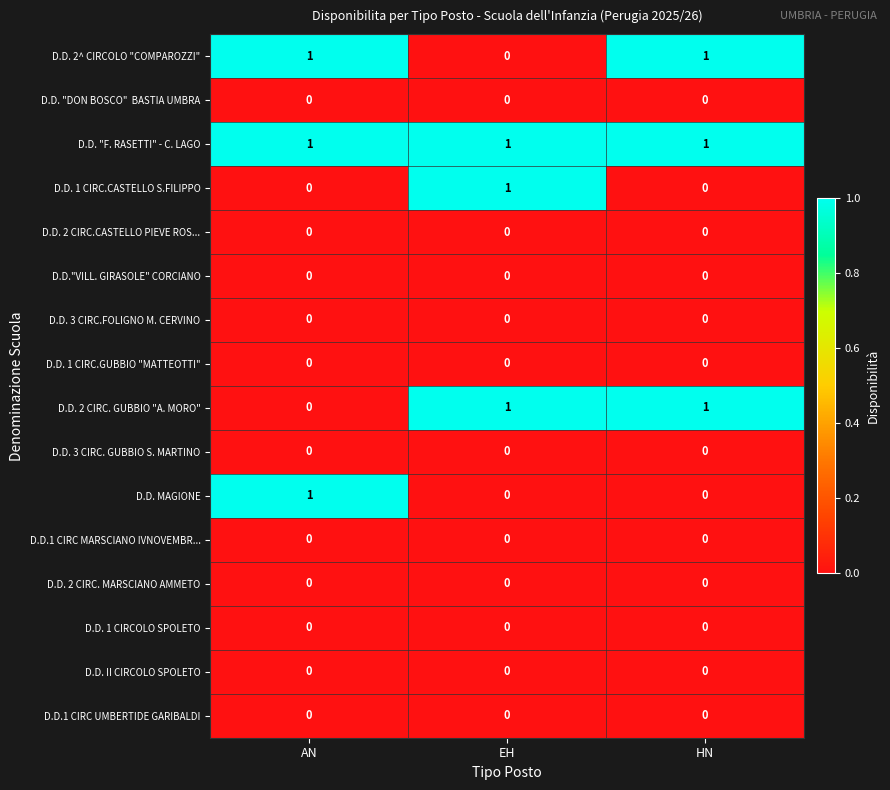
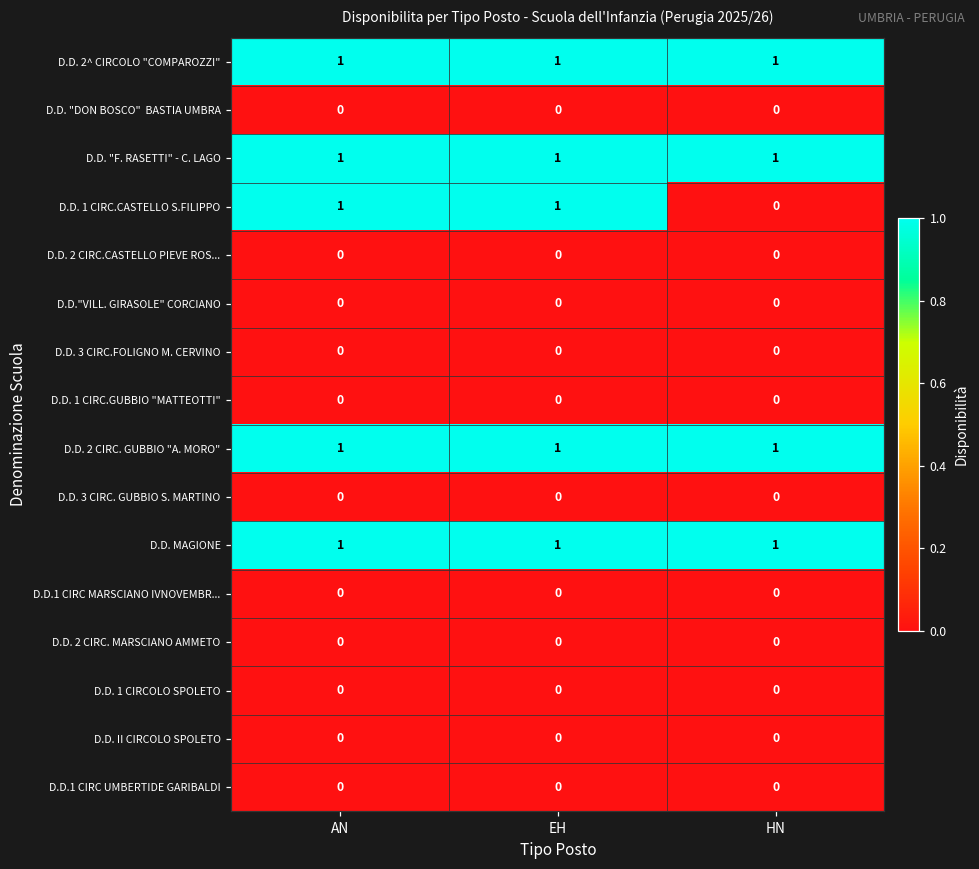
  {
    "D.D. 2^ CIRCOLO \"COMPAROZZI\"": {
      "AN": 1,
-     "EH": 0,
+     "EH": 1,
      "HN": 1
    },
    "D.D. \"DON BOSCO\" BASTIA UMBRA": {
      "AN": 0,
      "EH": 0,
      "HN": 0
    },
    "D.D. \"F. RASETTI\" - C. LAGO": {
      "AN": 1,
      "EH": 1,
      "HN": 1
    },
    "D.D. 1 CIRC.CASTELLO S.FILIPPO": {
-     "AN": 0,
+     "AN": 1,
      "EH": 1,
      "HN": 0
    },
    "D.D. 2 CIRC.CASTELLO PIEVE ROS...": {
      "AN": 0,
      "EH": 0,
      "HN": 0
    },
    "D.D.\"VILL. GIRASOLE\" CORCIANO": {
      "AN": 0,
      "EH": 0,
      "HN": 0
    },
    "D.D. 3 CIRC.FOLIGNO M. CERVINO": {
      "AN": 0,
      "EH": 0,
      "HN": 0
    },
    "D.D. 1 CIRC.GUBBIO \"MATTEOTTI\"": {
      "AN": 0,
      "EH": 0,
      "HN": 0
    },
    "D.D. 2 CIRC. GUBBIO \"A. MORO\"": {
-     "AN": 0,
+     "AN": 1,
      "EH": 1,
      "HN": 1
    },
    "D.D. 3 CIRC. GUBBIO S. MARTINO": {
      "AN": 0,
      "EH": 0,
      "HN": 0
    },
    "D.D. MAGIONE": {
      "AN": 1,
-     "EH": 0,
-     "HN": 0
+     "EH": 1,
+     "HN": 1
    },
    "D.D.1 CIRC MARSCIANO IVNOVEMBR...": {
      "AN": 0,
      "EH": 0,
      "HN": 0
    },
    "D.D. 2 CIRC. MARSCIANO AMMETO": {
      "AN": 0,
      "EH": 0,
      "HN": 0
    },
    "D.D. 1 CIRCOLO SPOLETO": {
      "AN": 0,
      "EH": 0,
      "HN": 0
    },
    "D.D. II CIRCOLO SPOLETO": {
      "AN": 0,
      "EH": 0,
      "HN": 0
    },
    "D.D.1 CIRC UMBERTIDE GARIBALDI": {
      "AN": 0,
      "EH": 0,
      "HN": 0
    }
  }
